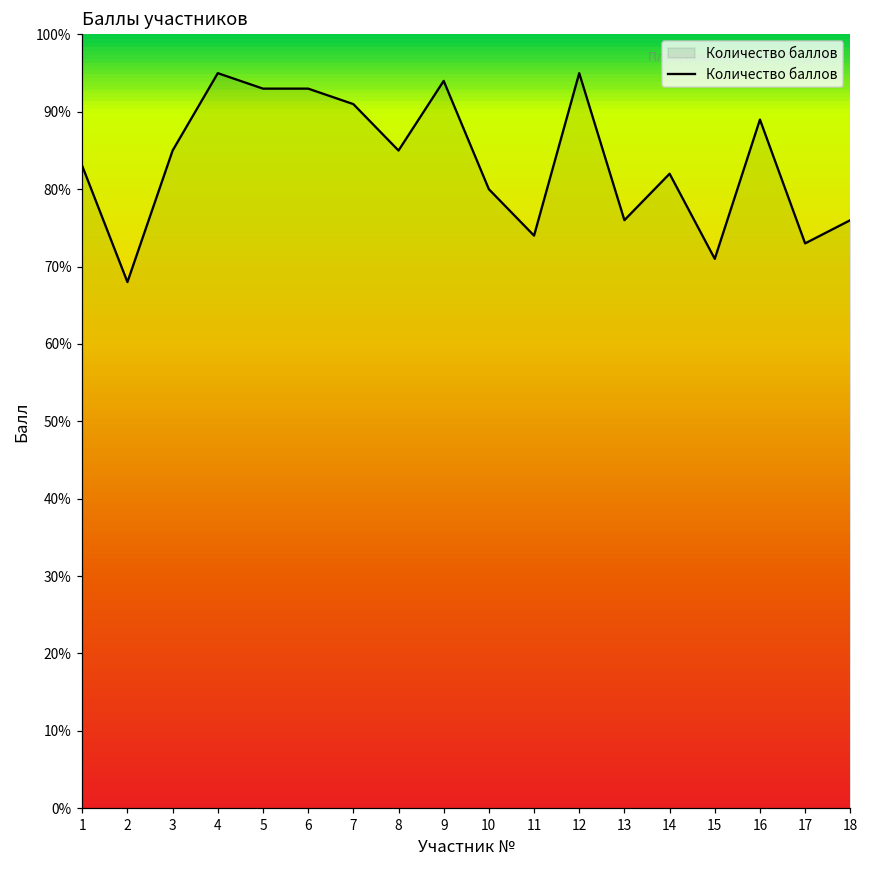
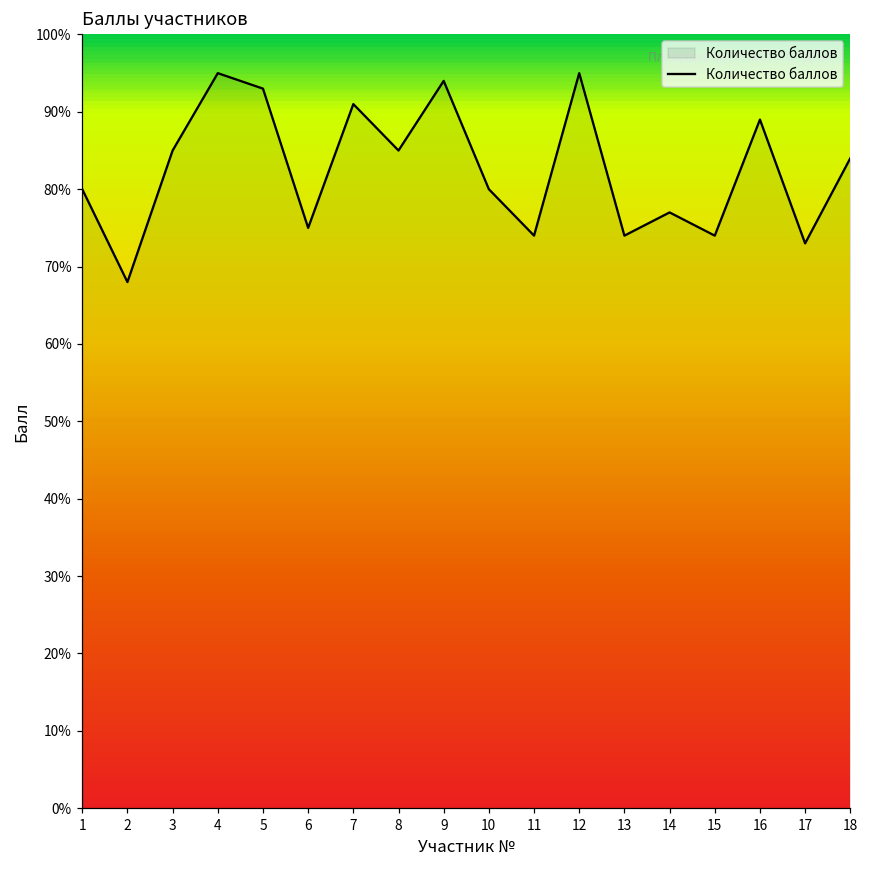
  {
-   "1": "83%",
+   "1": "80%",
    "2": "68%",
    "3": "85%",
    "4": "95%",
    "5": "93%",
-   "6": "93%",
+   "6": "75%",
    "7": "91%",
    "8": "85%",
    "9": "94%",
    "10": "80%",
    "11": "74%",
    "12": "95%",
-   "13": "76%",
-   "14": "82%",
-   "15": "71%",
+   "13": "74%",
+   "14": "77%",
+   "15": "74%",
    "16": "89%",
    "17": "73%",
-   "18": "76%"
+   "18": "84%"
  }
